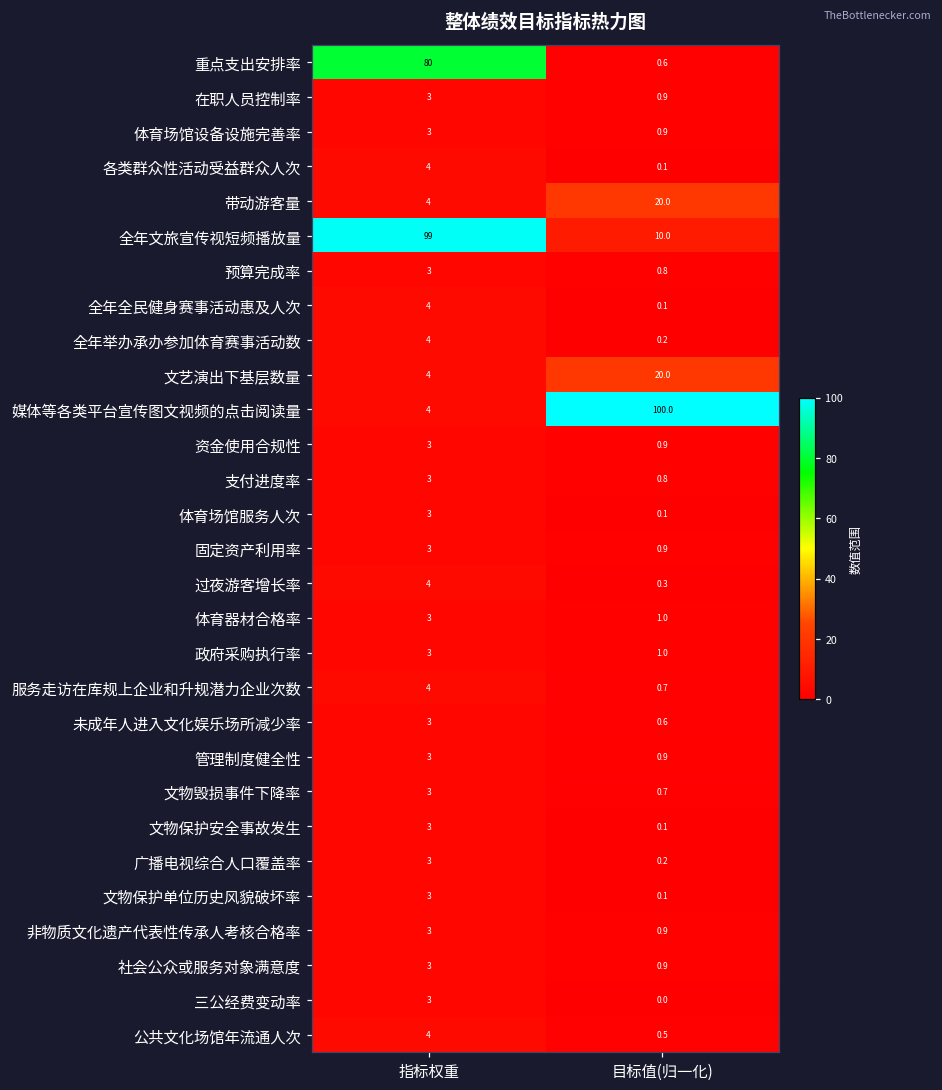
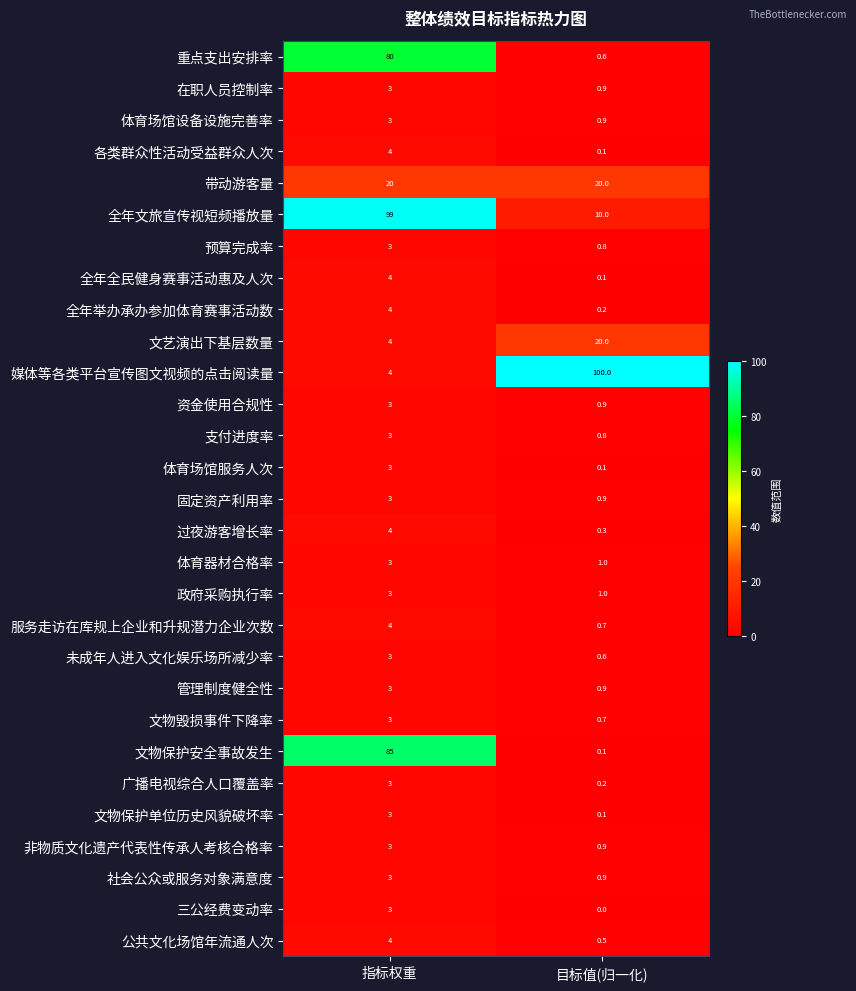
  {
    "重点支出安排率": {
      "指标权重": 80,
      "目标值(归一化)": 0.6
    },
    "在职人员控制率": {
      "指标权重": 3,
      "目标值(归一化)": 0.9
    },
    "体育场馆设备设施完善率": {
      "指标权重": 3,
      "目标值(归一化)": 0.9
    },
    "各类群众性活动受益群众人次": {
      "指标权重": 4,
      "目标值(归一化)": 0.1
    },
    "带动游客量": {
-     "指标权重": 4,
+     "指标权重": 20,
      "目标值(归一化)": 20.0
    },
    "全年文旅宣传视短频播放量": {
      "指标权重": 99,
      "目标值(归一化)": 10.0
    },
    "预算完成率": {
      "指标权重": 3,
      "目标值(归一化)": 0.8
    },
    "全年全民健身赛事活动惠及人次": {
      "指标权重": 4,
      "目标值(归一化)": 0.1
    },
    "全年举办承办参加体育赛事活动数": {
      "指标权重": 4,
      "目标值(归一化)": 0.2
    },
    "文艺演出下基层数量": {
      "指标权重": 4,
      "目标值(归一化)": 20.0
    },
    "媒体等各类平台宣传图文视频的点击阅读量": {
      "指标权重": 4,
      "目标值(归一化)": 100.0
    },
    "资金使用合规性": {
      "指标权重": 3,
      "目标值(归一化)": 0.9
    },
    "支付进度率": {
      "指标权重": 3,
      "目标值(归一化)": 0.8
    },
    "体育场馆服务人次": {
      "指标权重": 3,
      "目标值(归一化)": 0.1
    },
    "固定资产利用率": {
      "指标权重": 3,
      "目标值(归一化)": 0.9
    },
    "过夜游客增长率": {
      "指标权重": 4,
      "目标值(归一化)": 0.3
    },
    "体育器材合格率": {
      "指标权重": 3,
      "目标值(归一化)": 1.0
    },
    "政府采购执行率": {
      "指标权重": 3,
      "目标值(归一化)": 1.0
    },
    "服务走访在库规上企业和升规潜力企业次数": {
      "指标权重": 4,
      "目标值(归一化)": 0.7
    },
    "未成年人进入文化娱乐场所减少率": {
      "指标权重": 3,
      "目标值(归一化)": 0.6
    },
    "管理制度健全性": {
      "指标权重": 3,
      "目标值(归一化)": 0.9
    },
    "文物毁损事件下降率": {
      "指标权重": 3,
      "目标值(归一化)": 0.7
    },
    "文物保护安全事故发生": {
-     "指标权重": 3,
+     "指标权重": 85,
      "目标值(归一化)": 0.1
    },
    "广播电视综合人口覆盖率": {
      "指标权重": 3,
      "目标值(归一化)": 0.2
    },
    "文物保护单位历史风貌破坏率": {
      "指标权重": 3,
      "目标值(归一化)": 0.1
    },
    "非物质文化遗产代表性传承人考核合格率": {
      "指标权重": 3,
      "目标值(归一化)": 0.9
    },
    "社会公众或服务对象满意度": {
      "指标权重": 3,
      "目标值(归一化)": 0.9
    },
    "三公经费变动率": {
      "指标权重": 3,
      "目标值(归一化)": 0.0
    },
    "公共文化场馆年流通人次": {
      "指标权重": 4,
      "目标值(归一化)": 0.5
    }
  }
